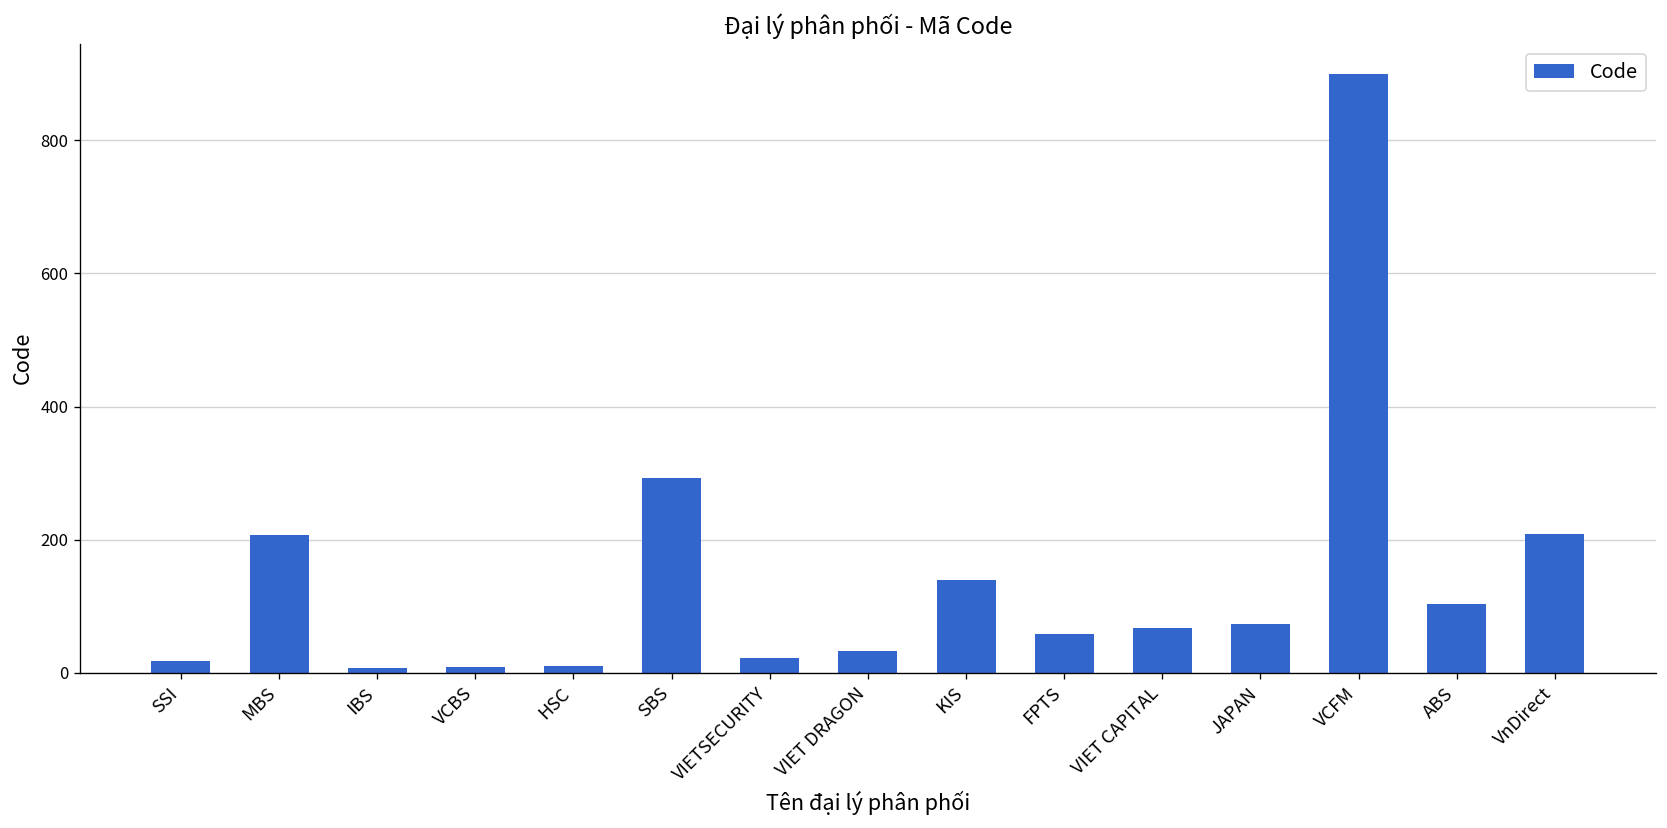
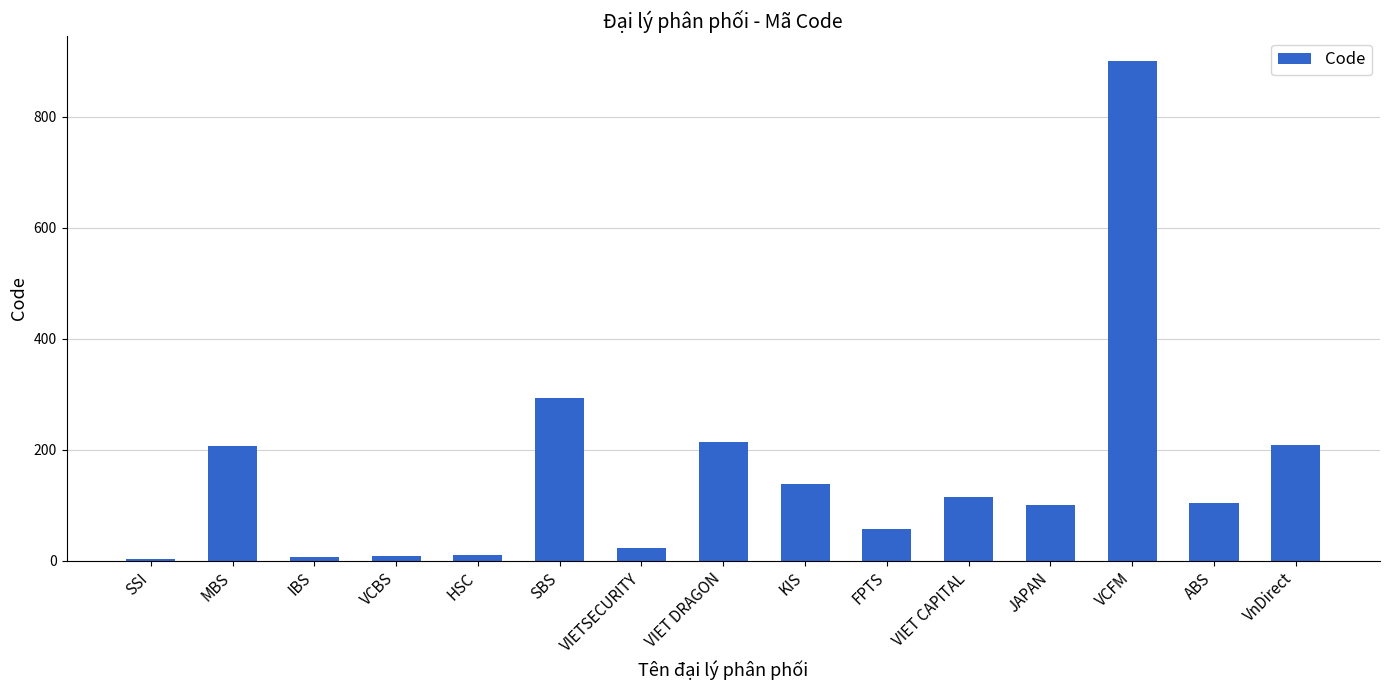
  {
-   "SSI": 20,
+   "SSI": 0,
    "MBS": 210,
    "IBS": 10,
    "VCBS": 10,
    "HSC": 10,
    "SBS": 290,
    "VIETSECURITY": 20,
-   "VIET DRAGON": 30,
+   "VIET DRAGON": 210,
    "KIS": 140,
    "FPTS": 60,
-   "VIET CAPITAL": 70,
-   "JAPAN": 70,
+   "VIET CAPITAL": 120,
+   "JAPAN": 100,
    "VCFM": 900,
    "ABS": 100,
    "VnDirect": 210
  }
